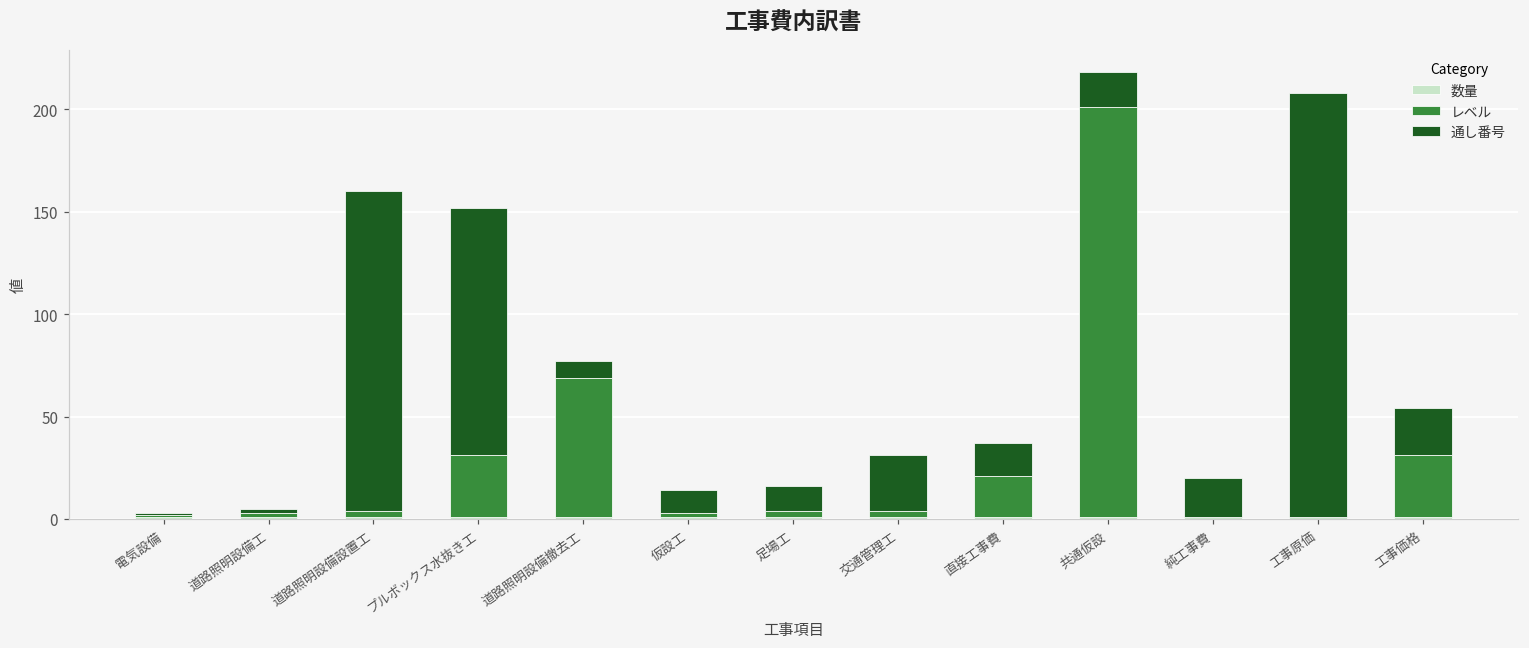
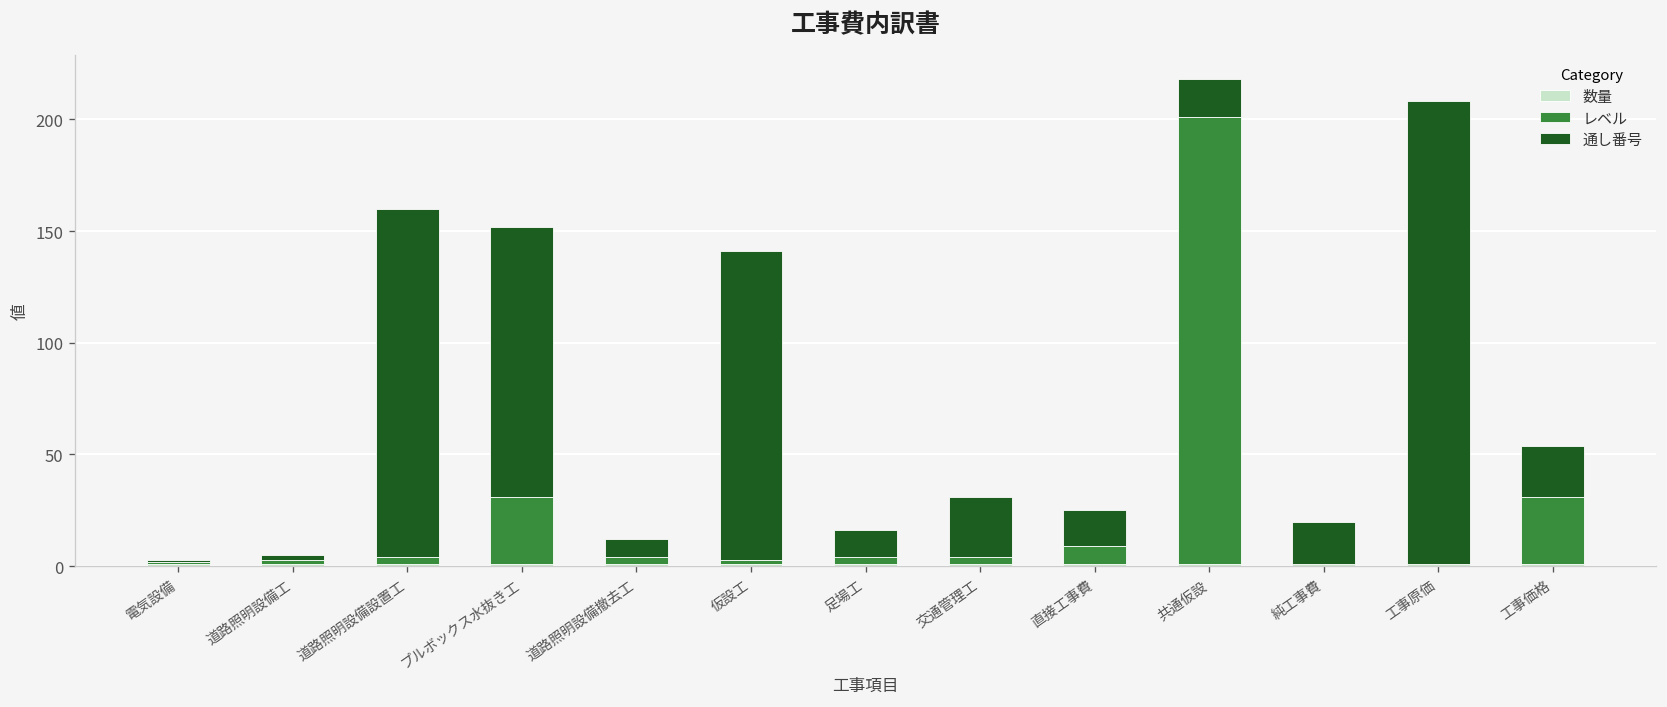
  {
    "レベル": {
      "道路照明設備工": 2,
      "道路照明設備設置工": 3,
      "プルボックス水抜き工": 30,
-     "道路照明設備撤去工": 68,
+     "道路照明設備撤去工": 3,
      "仮設工": 2,
      "足場工": 3,
      "交通管理工": 3,
-     "直接工事費": 20,
+     "直接工事費": 8,
      "共通仮設": 200,
      "純工事費": 0,
      "工事原価": 0,
      "工事価格": 30
    },
    "通し番号": {
      "道路照明設備工": 2,
      "道路照明設備設置工": 156,
      "プルボックス水抜き工": 121,
      "道路照明設備撤去工": 8,
-     "仮設工": 11,
+     "仮設工": 138,
      "足場工": 12,
      "交通管理工": 27,
      "直接工事費": 16,
      "共通仮設": 17,
      "純工事費": 19,
      "工事原価": 207,
      "工事価格": 23
    }
  }
